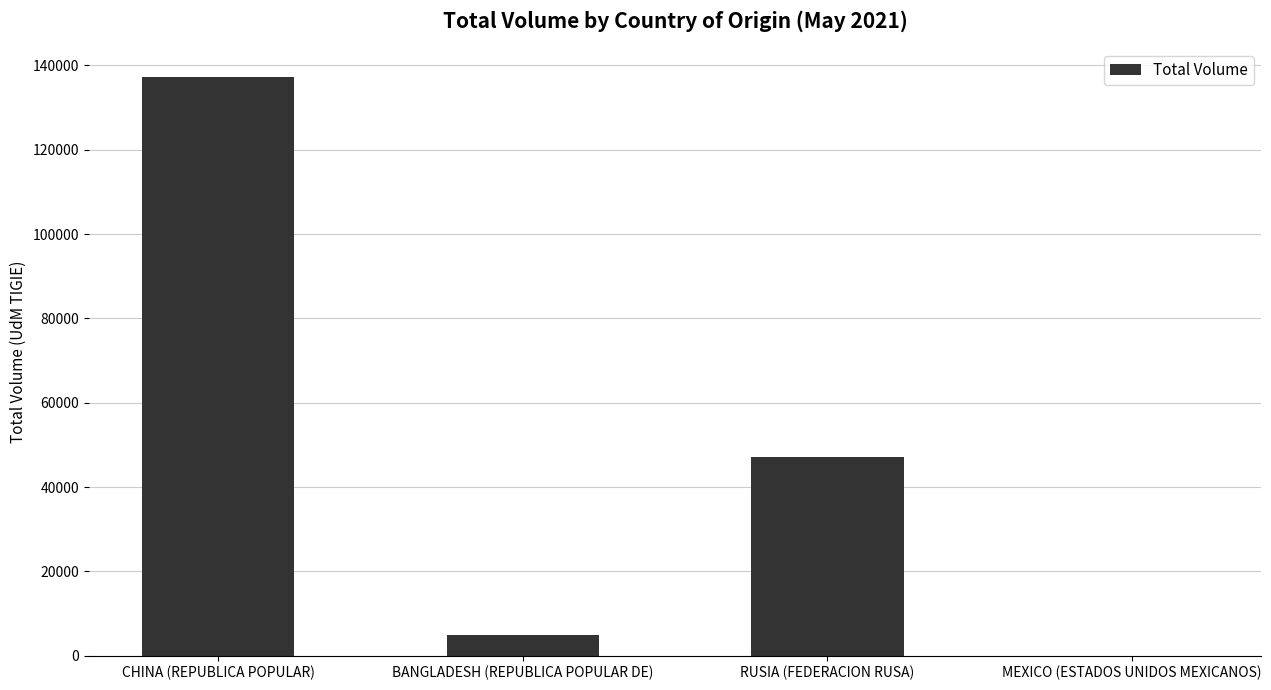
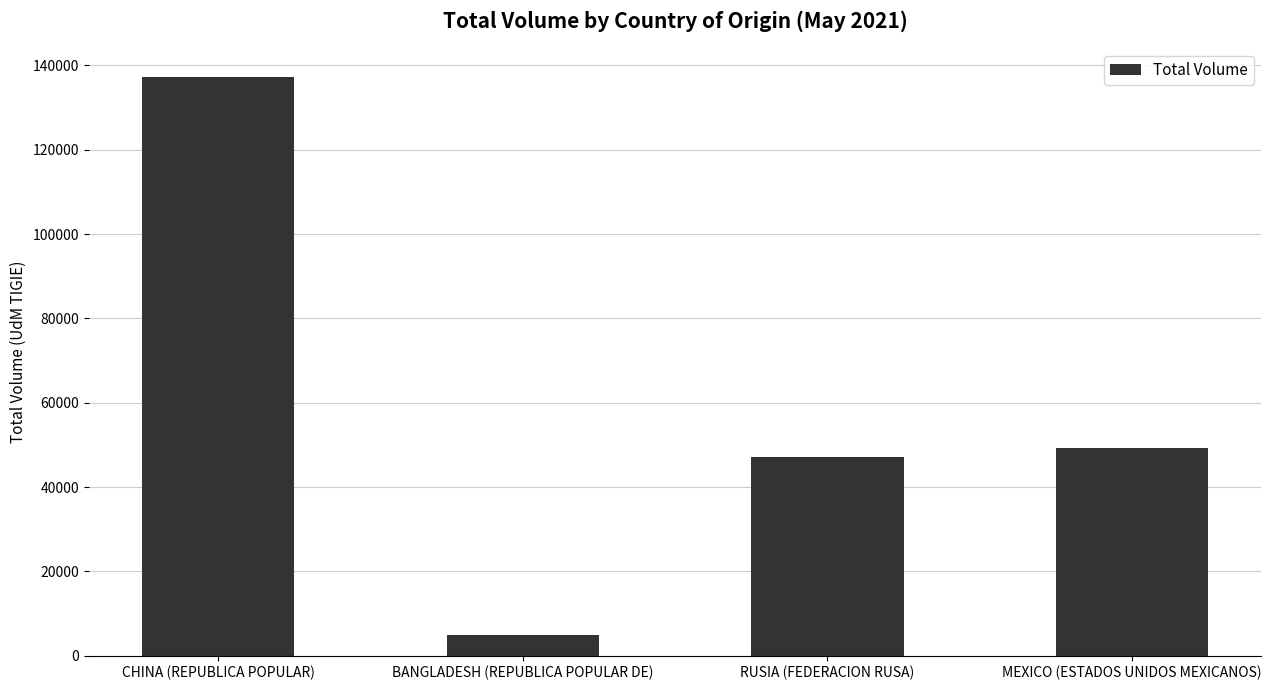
  {
    "CHINA (REPUBLICA POPULAR)": 137000,
    "BANGLADESH (REPUBLICA POPULAR DE)": 5000,
    "RUSIA (FEDERACION RUSA)": 47000,
-   "MEXICO (ESTADOS UNIDOS MEXICANOS)": 0
+   "MEXICO (ESTADOS UNIDOS MEXICANOS)": 49000
  }
